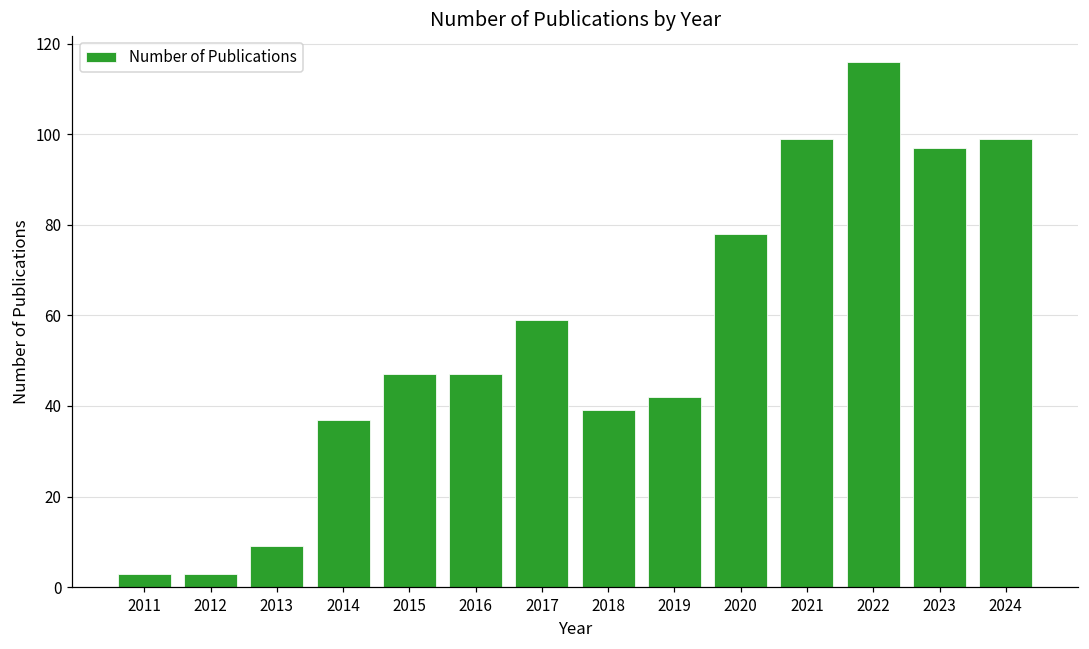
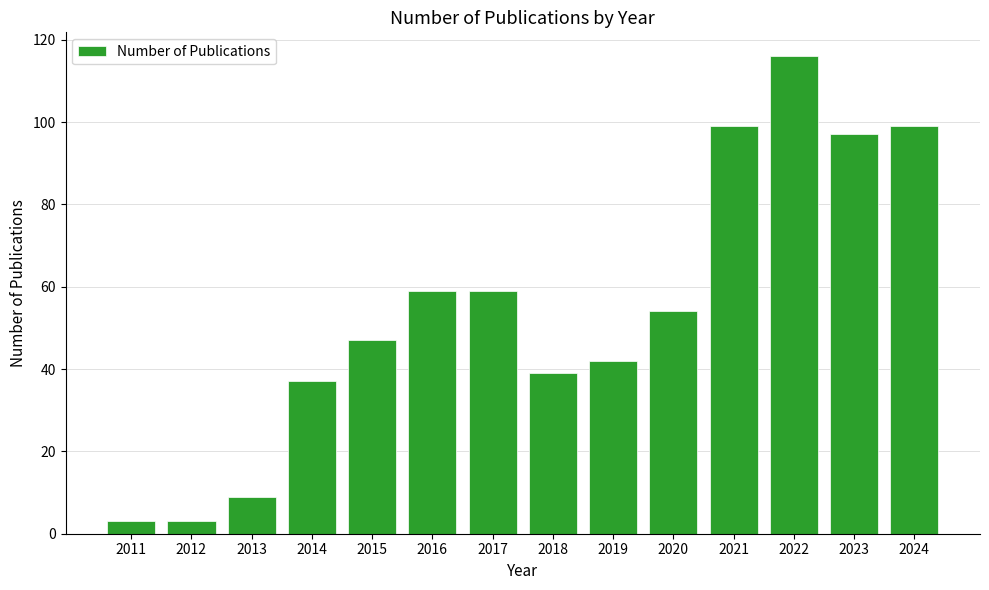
  {
    "2011": 3,
    "2012": 3,
    "2013": 9,
    "2014": 37,
    "2015": 47,
-   "2016": 47,
+   "2016": 59,
    "2017": 59,
    "2018": 39,
    "2019": 42,
-   "2020": 78,
+   "2020": 54,
    "2021": 99,
    "2022": 116,
    "2023": 97,
    "2024": 99
  }
